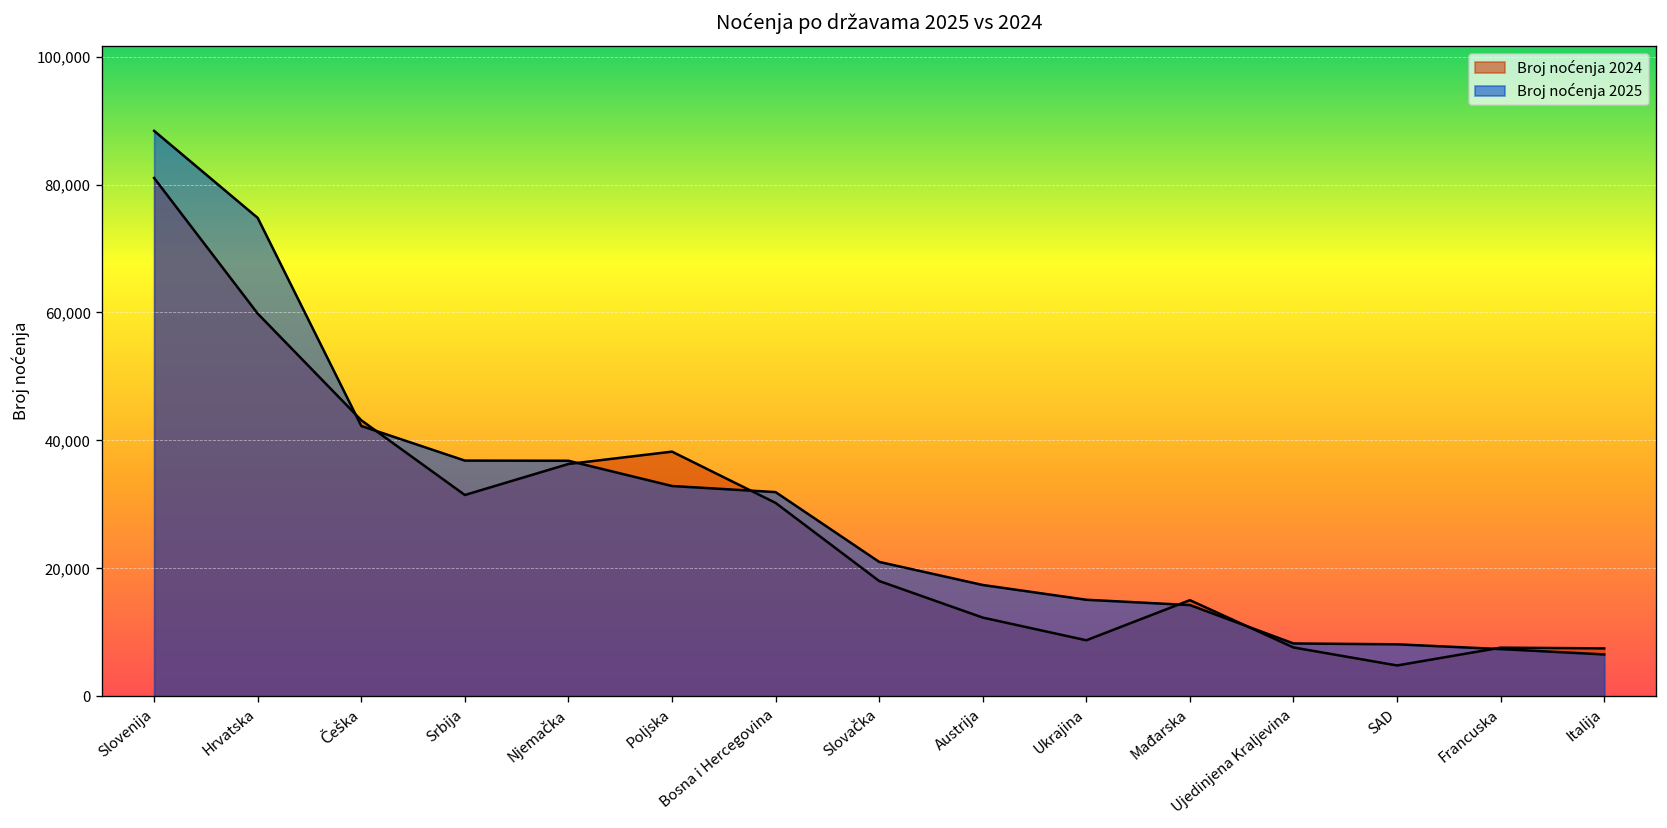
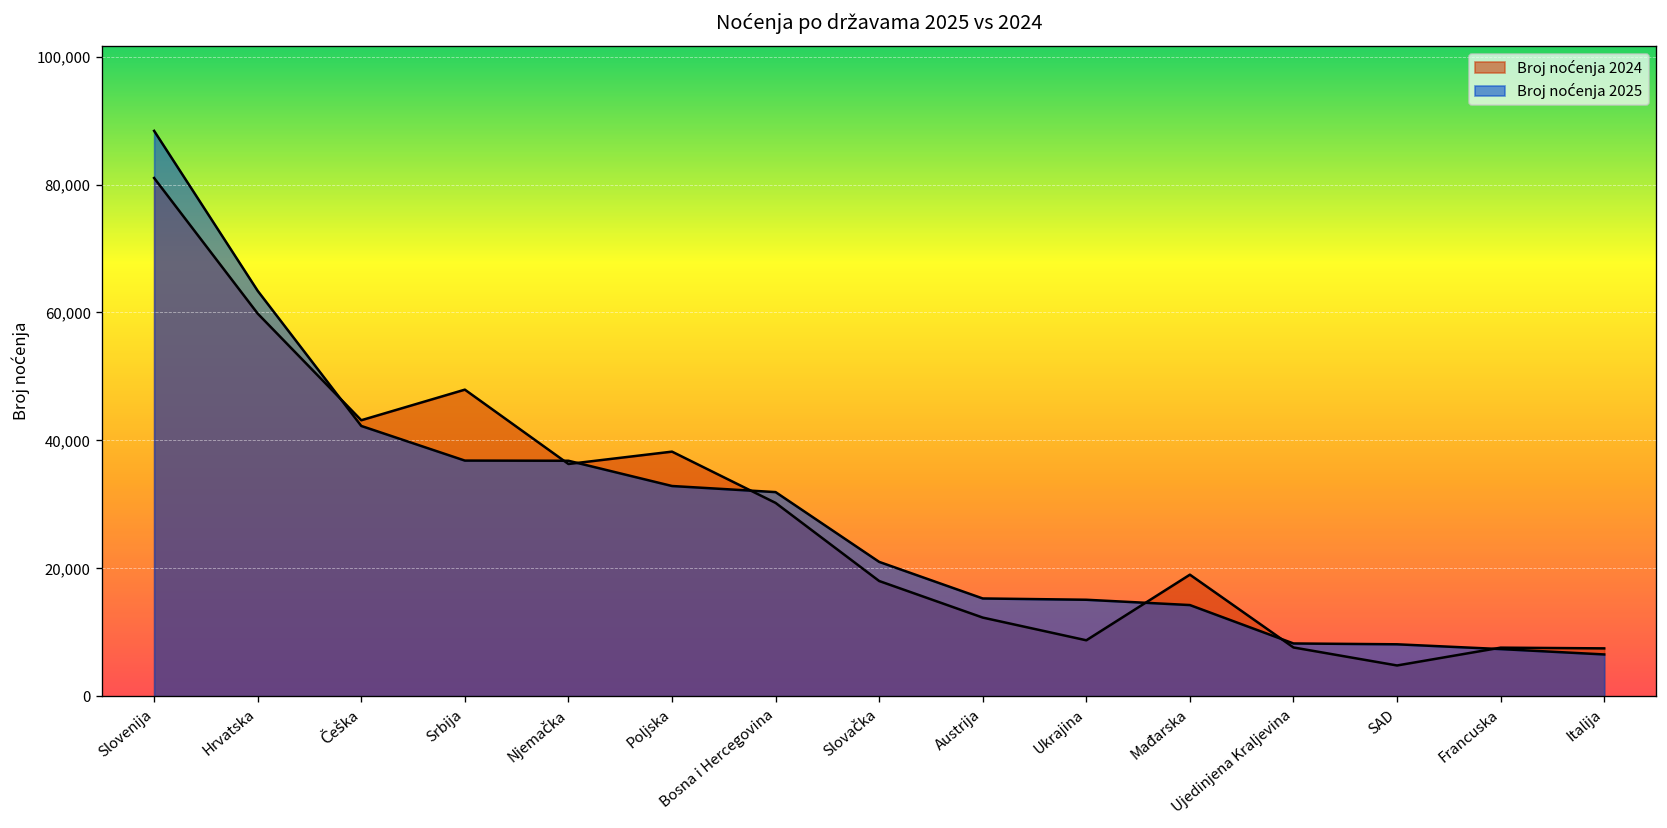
  {
    "Broj noćenja 2024": {
      "Slovenija": "81,000",
      "Hrvatska": "60,000",
      "Češka": "43,000",
-     "Srbija": "31,000",
+     "Srbija": "48,000",
      "Njemačka": "36,000",
      "Poljska": "38,000",
      "Bosna i Hercegovina": "30,000",
      "Slovačka": "18,000",
      "Austrija": "12,000",
      "Ukrajina": "9,000",
-     "Mađarska": "15,000",
+     "Mađarska": "19,000",
      "Ujedinjena Kraljevina": "8,000",
      "SAD": "5,000",
      "Italija": "7,000"
    },
    "Broj noćenja 2025": {
      "Slovenija": "88,000",
-     "Hrvatska": "75,000",
+     "Hrvatska": "63,000",
      "Češka": "42,000",
      "Srbija": "37,000",
      "Njemačka": "37,000",
      "Poljska": "33,000",
      "Bosna i Hercegovina": "32,000",
      "Slovačka": "21,000",
-     "Austrija": "17,000",
+     "Austrija": "15,000",
      "Ukrajina": "15,000",
      "Mađarska": "14,000",
      "Ujedinjena Kraljevina": "8,000",
      "SAD": "8,000",
      "Italija": "7,000"
    }
  }
